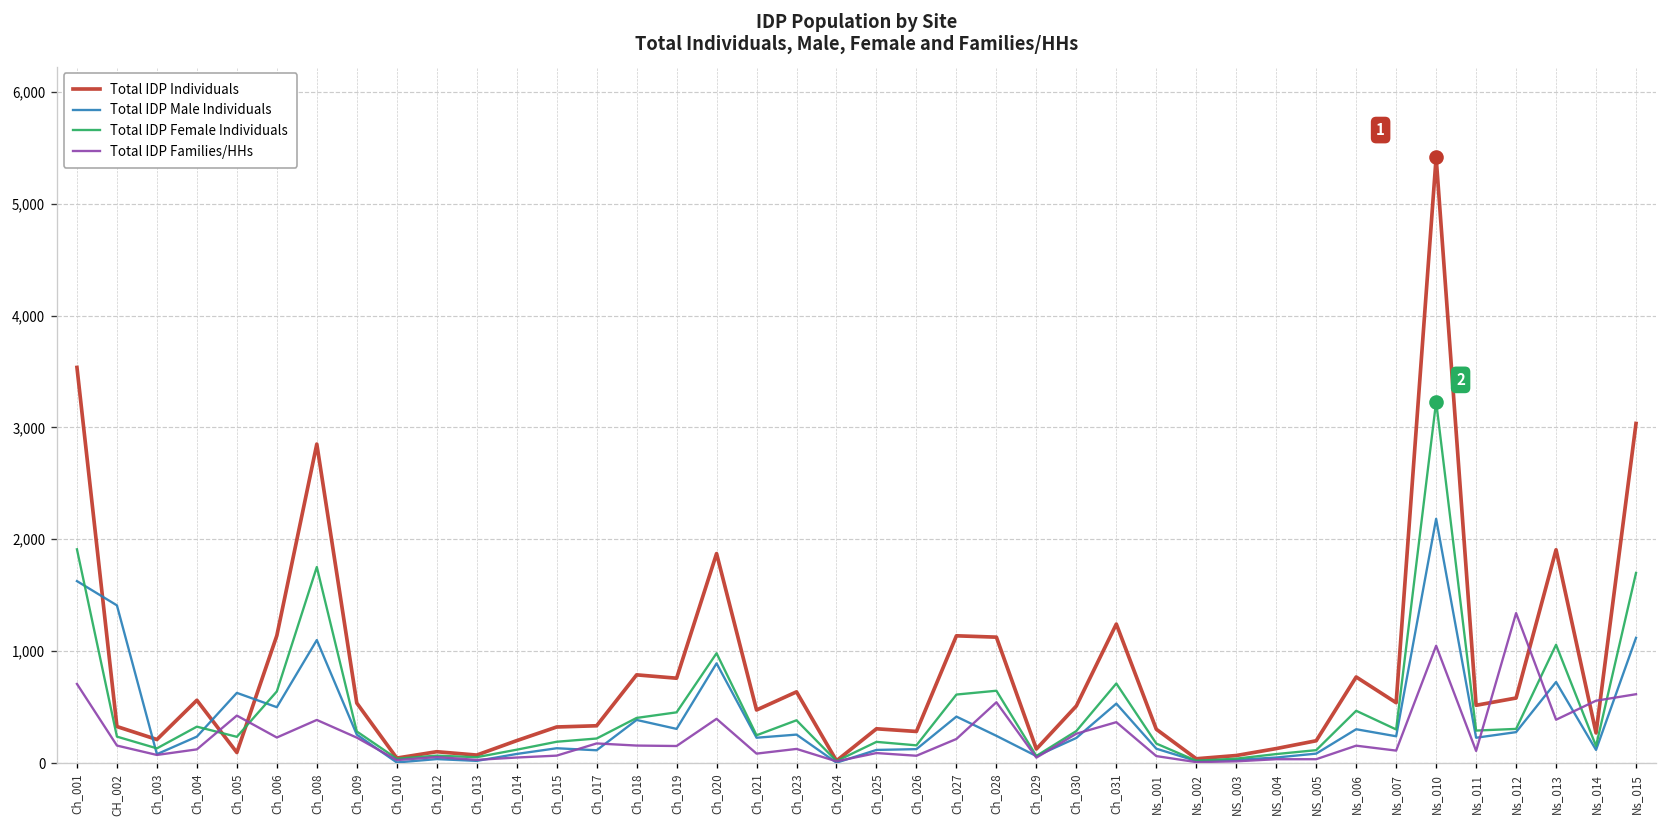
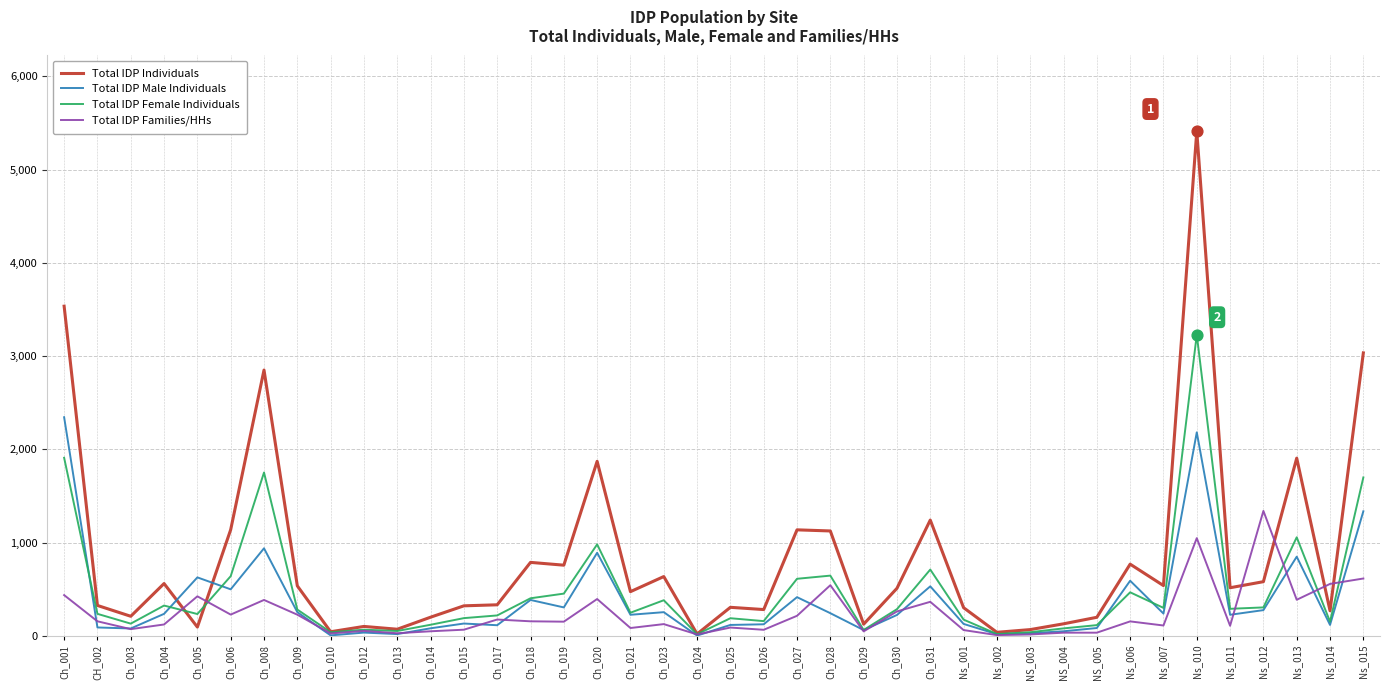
  {
    "Total IDP Male Individuals": {
-     "Ch_001": "1,600",
-     "CH_002": "1,400",
+     "Ch_001": "2,300",
+     "CH_002": "100",
      "Ch_004": "200",
      "Ch_005": "600",
      "Ch_006": "500",
-     "Ch_008": "1,100",
+     "Ch_008": "900",
      "Ch_014": "100",
      "Ch_015": "100",
      "Ch_017": "100",
      "Ch_019": "300",
      "Ch_020": "900",
      "Ch_023": "300",
      "Ch_025": "100",
      "Ch_026": "100",
      "Ch_027": "400",
      "Ch_028": "200",
      "Ch_030": "200",
      "Ch_031": "500",
      "Ns_001": "100",
      "NS_005": "100",
-     "Ns_006": "300",
+     "Ns_006": "600",
      "Ns_007": "200",
      "Ns_010": "2,200",
      "Ns_011": "200",
      "Ns_012": "300",
-     "Ns_013": "700",
+     "Ns_013": "800",
      "Ns_014": "100",
-     "Ns_015": "1,100"
+     "Ns_015": "1,300"
    },
    "Total IDP Families/HHs": {
-     "Ch_001": "700",
+     "Ch_001": "400",
      "CH_002": "200",
      "Ch_004": "100",
      "Ch_005": "400",
      "Ch_006": "200",
      "Ch_008": "400",
      "Ch_014": "0",
      "Ch_015": "100",
      "Ch_017": "200",
      "Ch_018": "200",
      "Ch_019": "200",
      "Ch_020": "400",
      "Ch_021": "100",
      "Ch_023": "100",
      "Ch_025": "100",
      "Ch_026": "100",
      "Ch_027": "200",
      "Ch_028": "500",
      "Ch_031": "400",
      "Ns_001": "100",
      "NS_005": "0",
      "Ns_006": "200",
      "Ns_007": "100",
      "Ns_010": "1,000",
      "Ns_011": "100",
      "Ns_012": "1,300",
      "Ns_013": "400",
      "Ns_014": "600",
      "Ns_015": "600"
    }
  }
